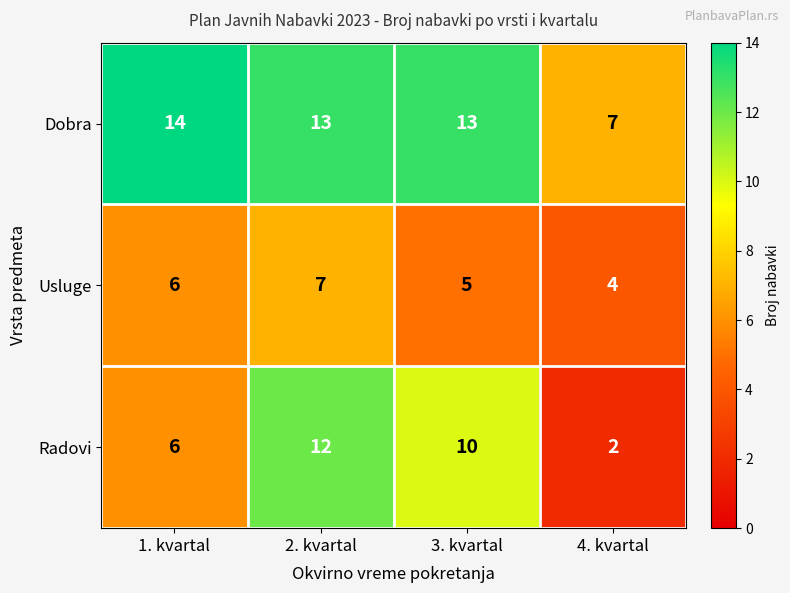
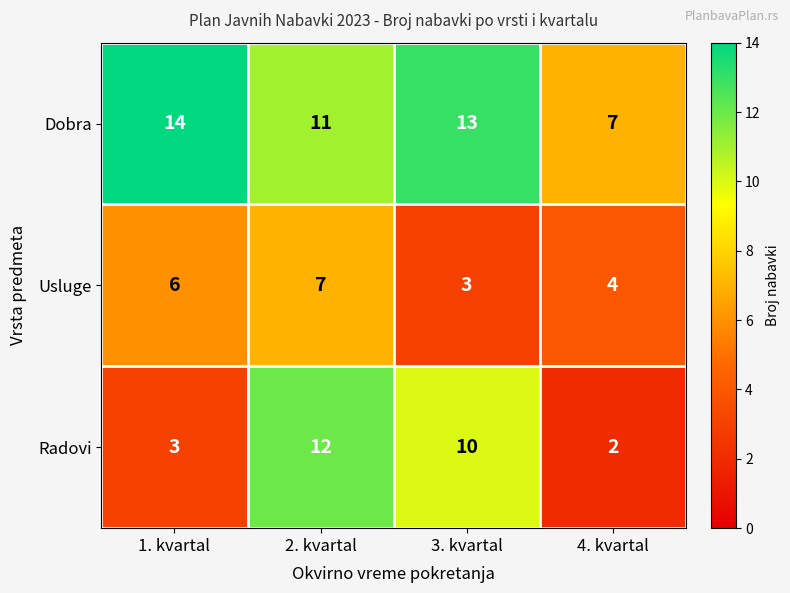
  {
    "Dobra": {
      "1. kvartal": 14,
-     "2. kvartal": 13,
+     "2. kvartal": 11,
      "3. kvartal": 13,
      "4. kvartal": 7
    },
    "Usluge": {
      "1. kvartal": 6,
      "2. kvartal": 7,
-     "3. kvartal": 5,
+     "3. kvartal": 3,
      "4. kvartal": 4
    },
    "Radovi": {
-     "1. kvartal": 6,
+     "1. kvartal": 3,
      "2. kvartal": 12,
      "3. kvartal": 10,
      "4. kvartal": 2
    }
  }
